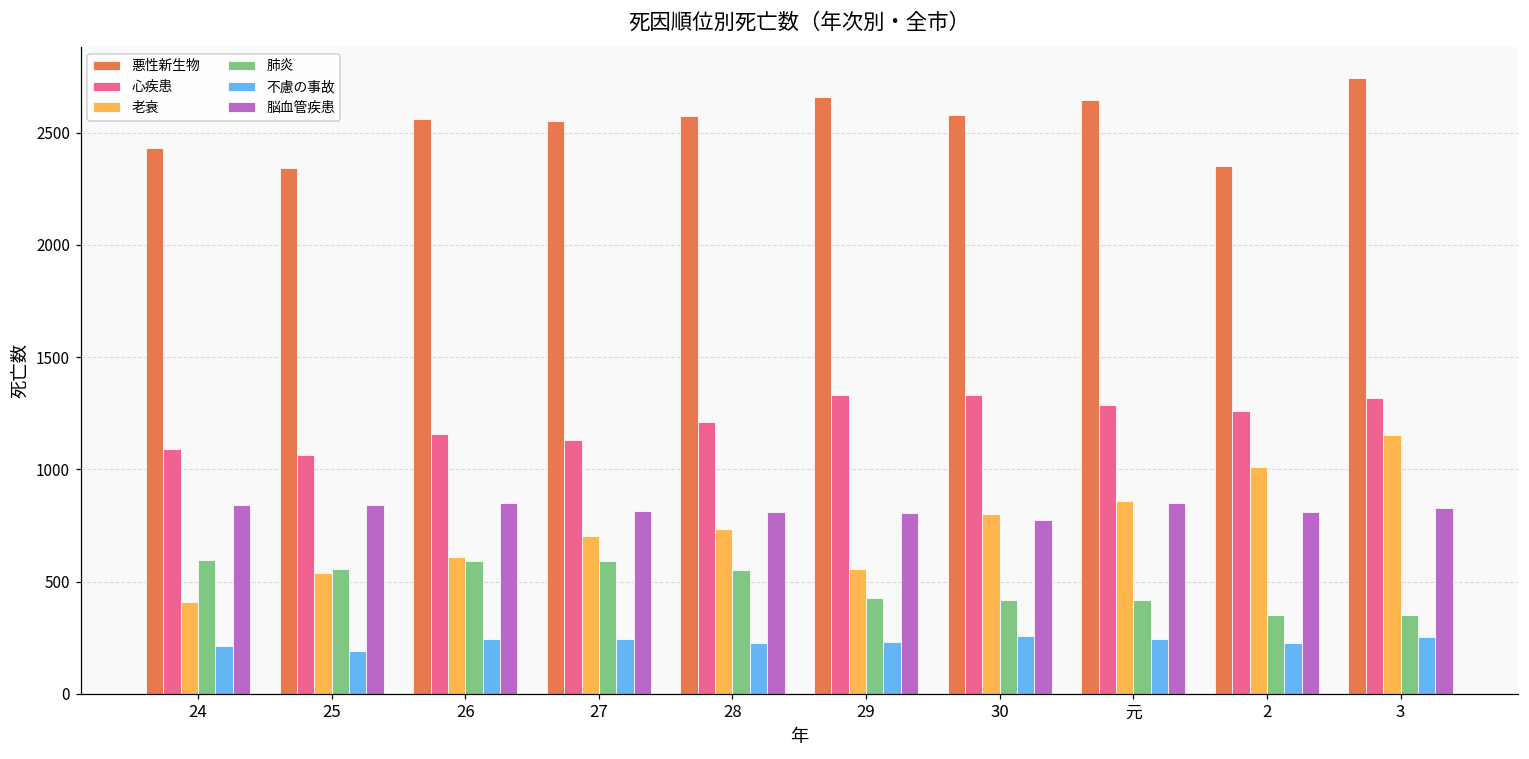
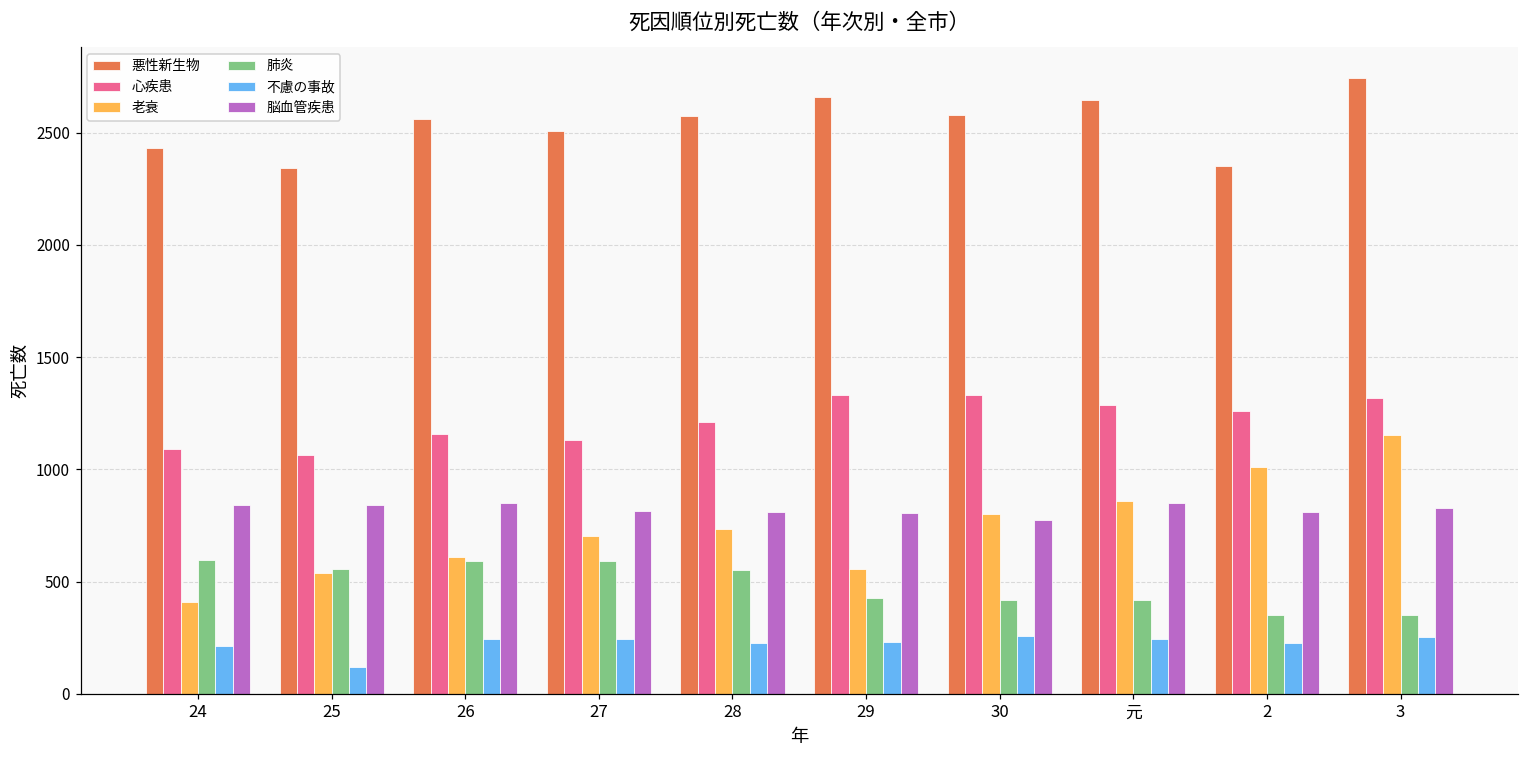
  {
    "悪性新生物": {
      "24": 2430,
      "25": 2340,
      "26": 2560,
-     "27": 2550,
+     "27": 2510,
      "28": 2570,
      "29": 2660,
      "30": 2580,
      "元": 2650,
      "2": 2350,
      "3": 2750
    },
    "心疾患": {
      "24": 1090,
      "25": 1060,
      "26": 1160,
      "27": 1130,
      "28": 1210,
      "29": 1330,
      "30": 1330,
      "元": 1290,
      "2": 1260,
      "3": 1320
    },
    "老衰": {
      "24": 410,
      "25": 540,
      "26": 610,
      "27": 700,
      "28": 740,
      "29": 560,
      "30": 800,
      "元": 860,
      "2": 1010,
      "3": 1150
    },
    "肺炎": {
      "24": 600,
      "25": 560,
      "26": 590,
      "27": 590,
      "28": 550,
      "29": 430,
      "30": 420,
      "元": 420,
      "2": 350,
      "3": 350
    },
    "不慮の事故": {
      "24": 210,
-     "25": 190,
+     "25": 120,
      "26": 240,
      "27": 240,
      "28": 230,
      "29": 230,
      "30": 260,
      "元": 240,
      "2": 230,
      "3": 250
    },
    "脳血管疾患": {
      "24": 840,
      "25": 840,
      "26": 850,
      "27": 820,
      "28": 810,
      "29": 800,
      "30": 780,
      "元": 850,
      "2": 810,
      "3": 830
    }
  }
